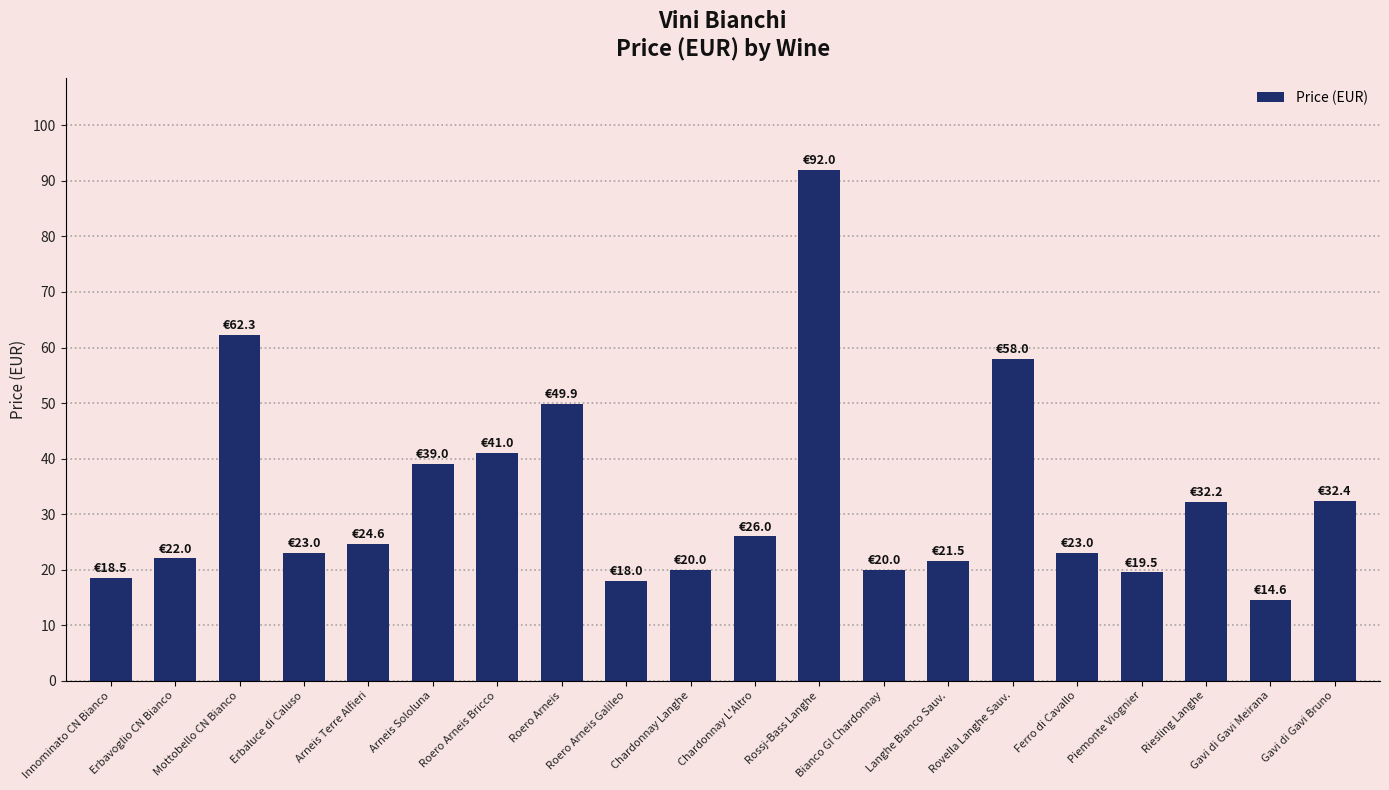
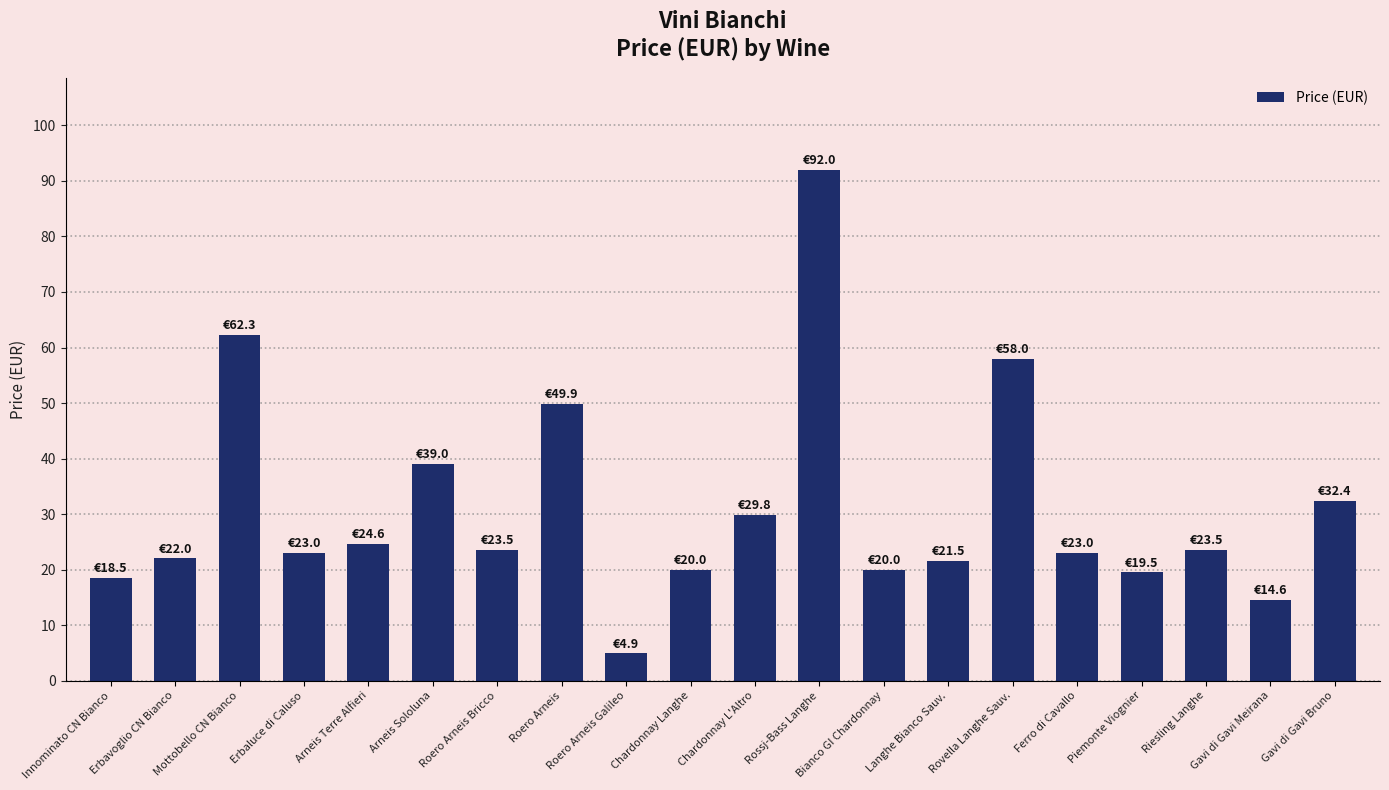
  {
    "Innominato CN Bianco": "€18.5",
    "Erbavoglio CN Bianco": "€22.0",
    "Mottobello CN Bianco": "€62.3",
    "Erbaluce di Caluso": "€23.0",
    "Arneis Terre Alfieri": "€24.6",
    "Arneis Sololuna": "€39.0",
-   "Roero Arneis Bricco": "€41.0",
+   "Roero Arneis Bricco": "€23.5",
    "Roero Arneis": "€49.9",
-   "Roero Arneis Galileo": "€18.0",
+   "Roero Arneis Galileo": "€4.9",
    "Chardonnay Langhe": "€20.0",
-   "Chardonnay L'Altro": "€26.0",
+   "Chardonnay L'Altro": "€29.8",
    "Rossj-Bass Langhe": "€92.0",
    "Bianco GI Chardonnay": "€20.0",
    "Langhe Bianco Sauv.": "€21.5",
    "Rovella Langhe Sauv.": "€58.0",
    "Ferro di Cavallo": "€23.0",
    "Piemonte Viognier": "€19.5",
-   "Riesling Langhe": "€32.2",
+   "Riesling Langhe": "€23.5",
    "Gavi di Gavi Meirana": "€14.6",
    "Gavi di Gavi Bruno": "€32.4"
  }
